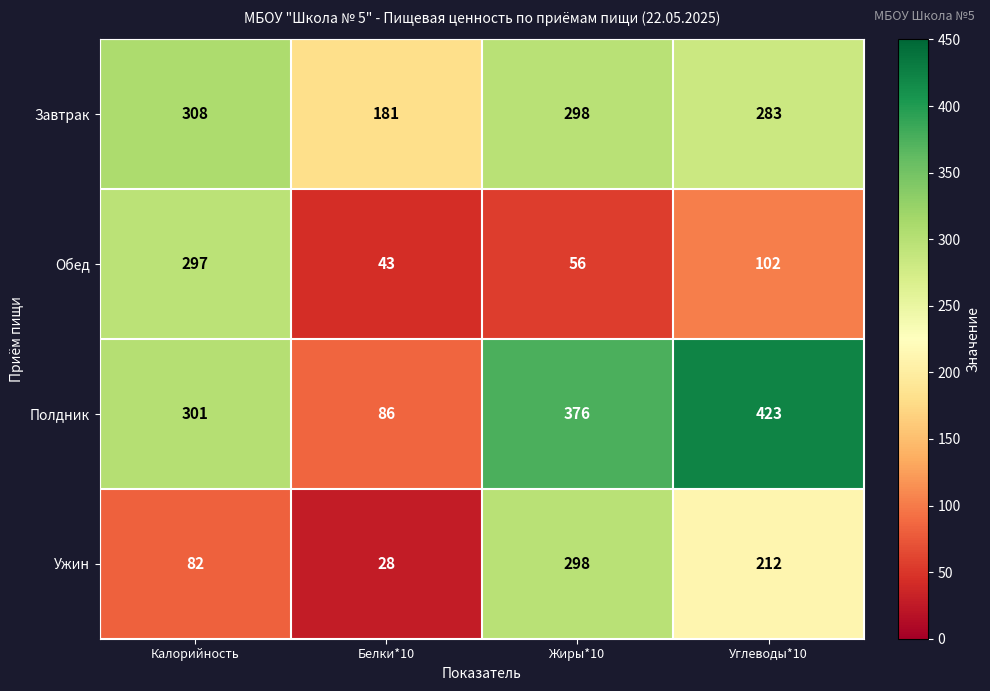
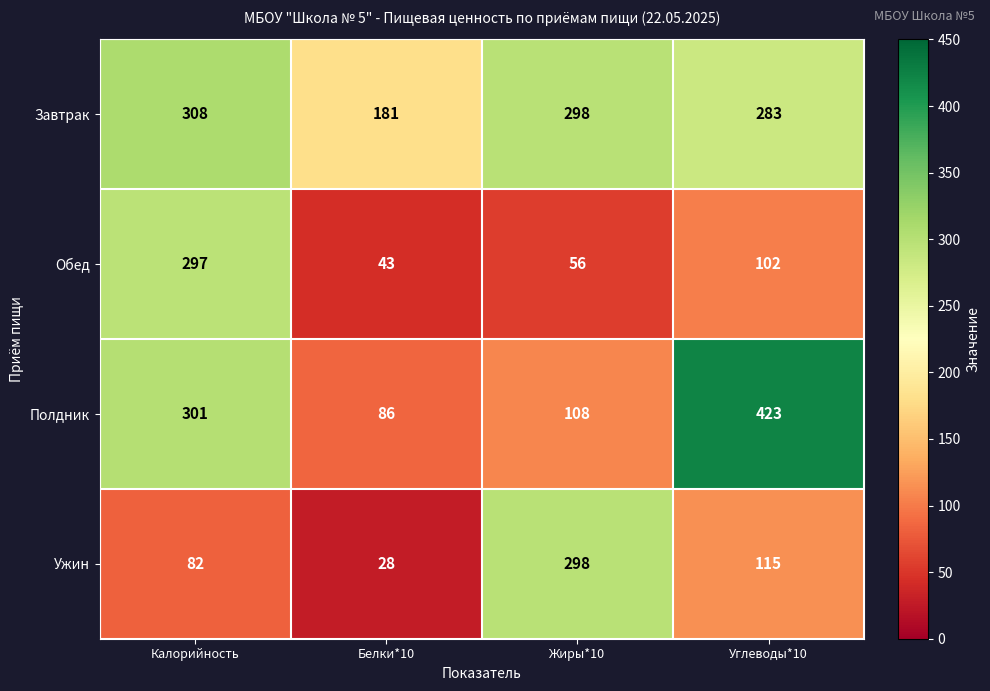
  {
    "Завтрак": {
      "Калорийность": 308,
      "Белки*10": 181,
      "Жиры*10": 298,
      "Углеводы*10": 283
    },
    "Обед": {
      "Калорийность": 297,
      "Белки*10": 43,
      "Жиры*10": 56,
      "Углеводы*10": 102
    },
    "Полдник": {
      "Калорийность": 301,
      "Белки*10": 86,
-     "Жиры*10": 376,
+     "Жиры*10": 108,
      "Углеводы*10": 423
    },
    "Ужин": {
      "Калорийность": 82,
      "Белки*10": 28,
      "Жиры*10": 298,
-     "Углеводы*10": 212
+     "Углеводы*10": 115
    }
  }
